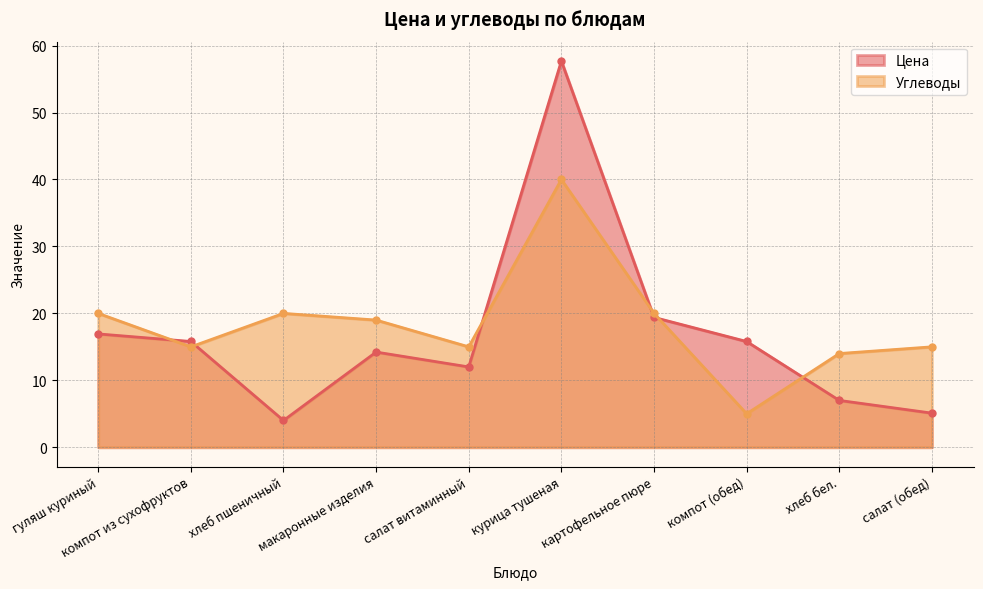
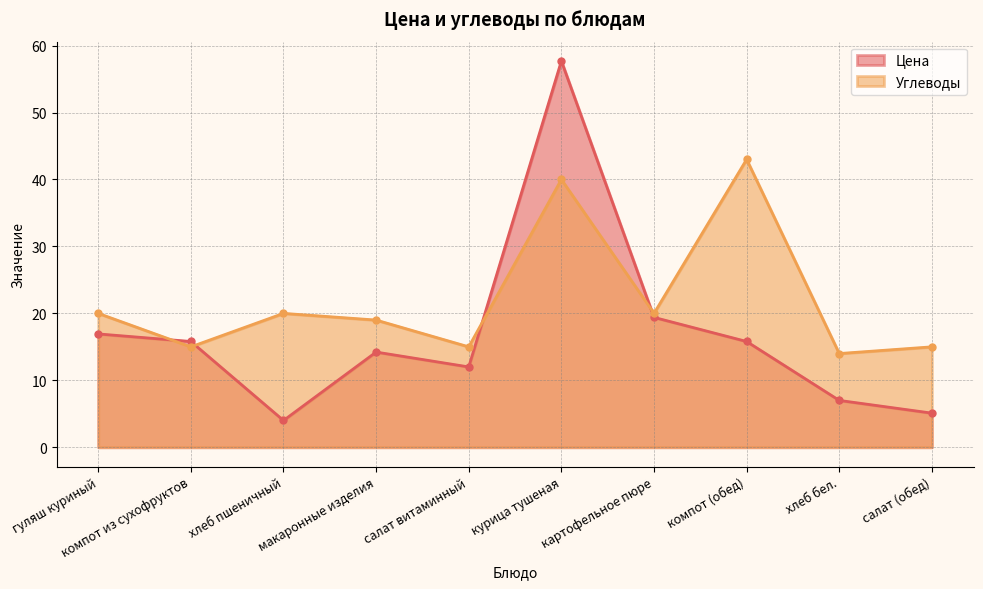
  {
    "Цена": {
      "гуляш куриный": 17,
      "компот из сухофруктов": 16,
      "хлеб пшеничный": 4,
      "макаронные изделия": 14,
      "салат витаминный": 12,
      "курица тушеная": 58,
      "картофельное пюре": 19,
      "компот (обед)": 16,
      "хлеб бел.": 7,
      "салат (обед)": 5
    },
    "Углеводы": {
      "гуляш куриный": 20,
      "компот из сухофруктов": 15,
      "хлеб пшеничный": 20,
      "макаронные изделия": 19,
      "салат витаминный": 15,
      "курица тушеная": 40,
      "картофельное пюре": 20,
-     "компот (обед)": 5,
+     "компот (обед)": 43,
      "хлеб бел.": 14,
      "салат (обед)": 15
    }
  }
